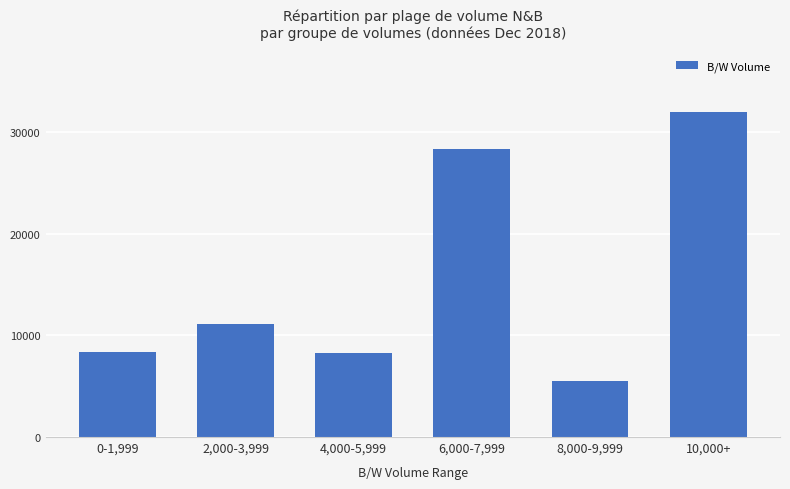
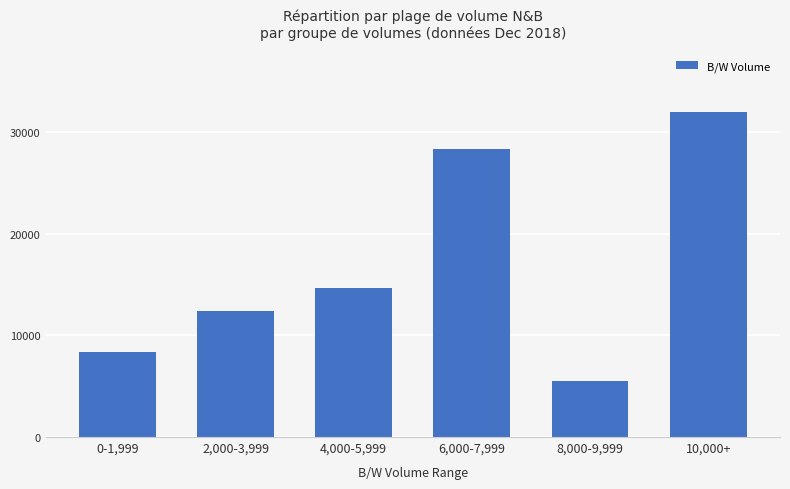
  {
    "0-1,999": 8400,
-   "2,000-3,999": 11200,
-   "4,000-5,999": 8300,
+   "2,000-3,999": 12400,
+   "4,000-5,999": 14700,
    "6,000-7,999": 28300,
    "8,000-9,999": 5500,
    "10,000+": 32100
  }
